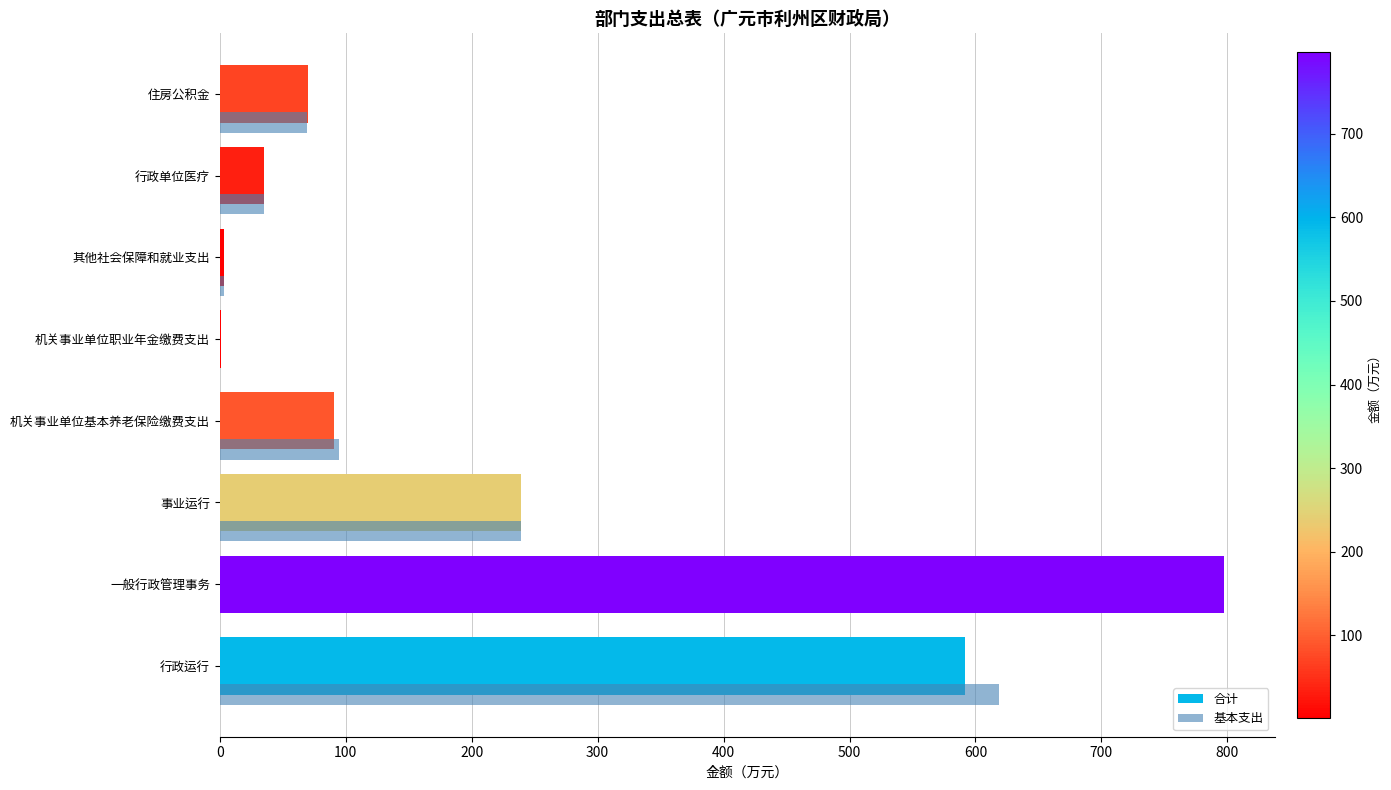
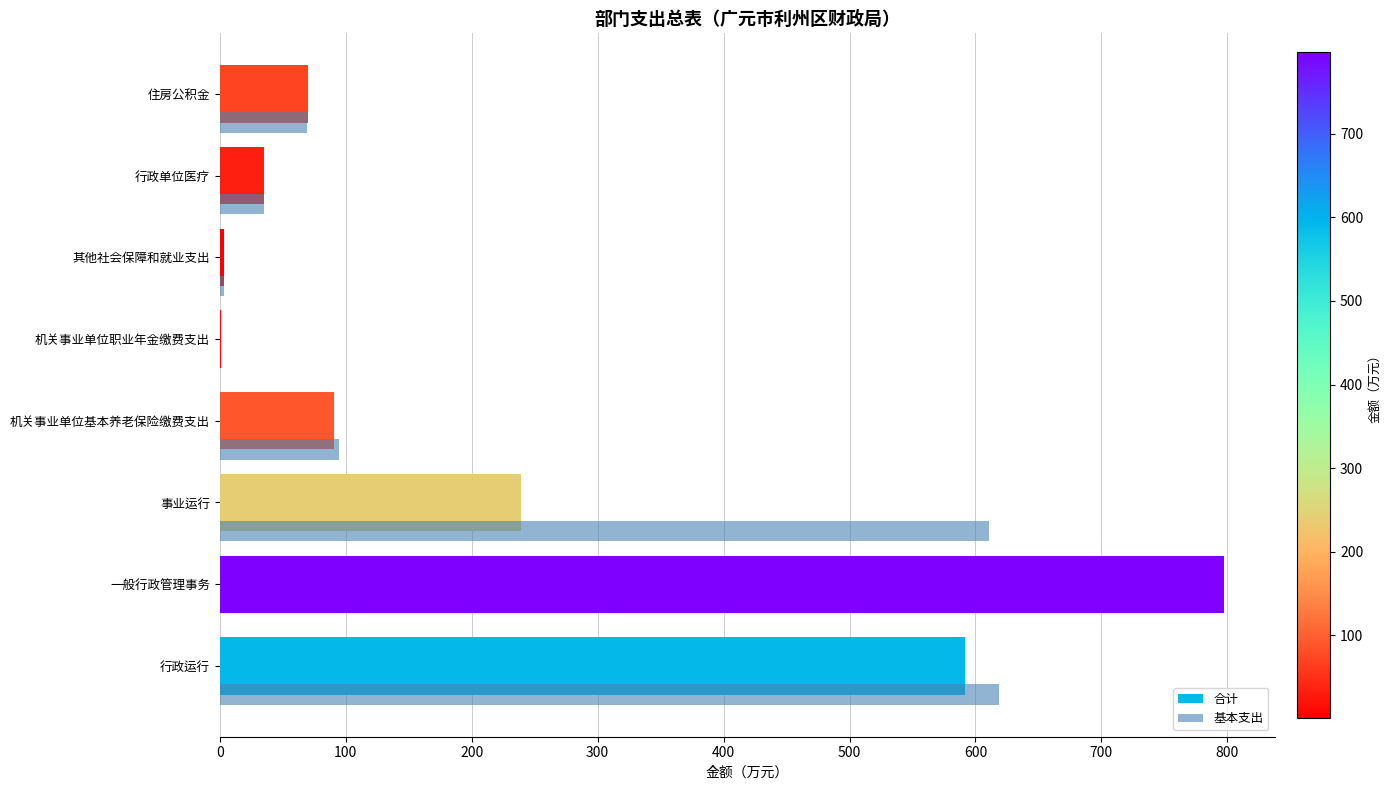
  {
    "合计": {
      "住房公积金": 70,
      "行政单位医疗": 35,
      "其他社会保障和就业支出": 3,
      "机关事业单位基本养老保险缴费支出": 91,
      "事业运行": 239,
      "一般行政管理事务": 798,
      "行政运行": 592
    },
    "基本支出": {
      "住房公积金": 69,
      "行政单位医疗": 35,
      "其他社会保障和就业支出": 3,
      "机关事业单位职业年金缴费支出": 0,
      "机关事业单位基本养老保险缴费支出": 95,
-     "事业运行": 239,
+     "事业运行": 611,
      "一般行政管理事务": 0,
      "行政运行": 619
    }
  }
